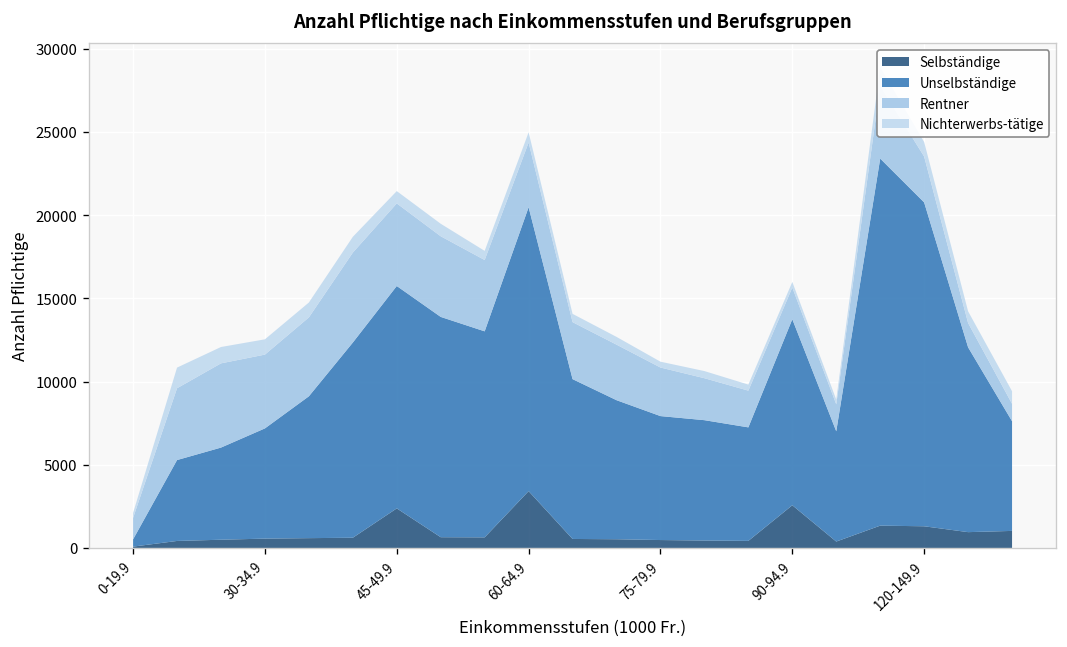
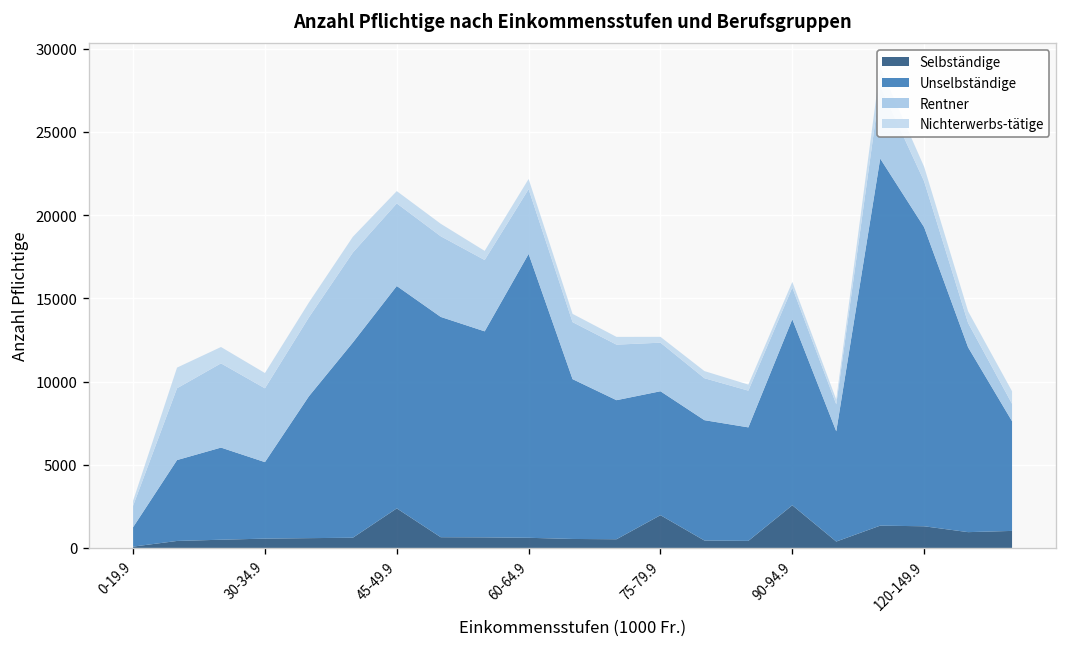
  {
    "Selbständige": {
      "30-34.9": 600,
      "45-49.9": 2400,
-     "60-64.9": 3400,
-     "75-79.9": 500,
+     "60-64.9": 600,
+     "75-79.9": 2000,
      "90-94.9": 2600,
      "120-149.9": 1300
    },
    "Unselbständige": {
-     "0-19.9": 400,
-     "30-34.9": 6600,
+     "0-19.9": 1200,
+     "30-34.9": 4600,
      "45-49.9": 13400,
      "60-64.9": 17100,
      "75-79.9": 7400,
      "90-94.9": 11200,
-     "120-149.9": 19500
+     "120-149.9": 18000
    }
  }
